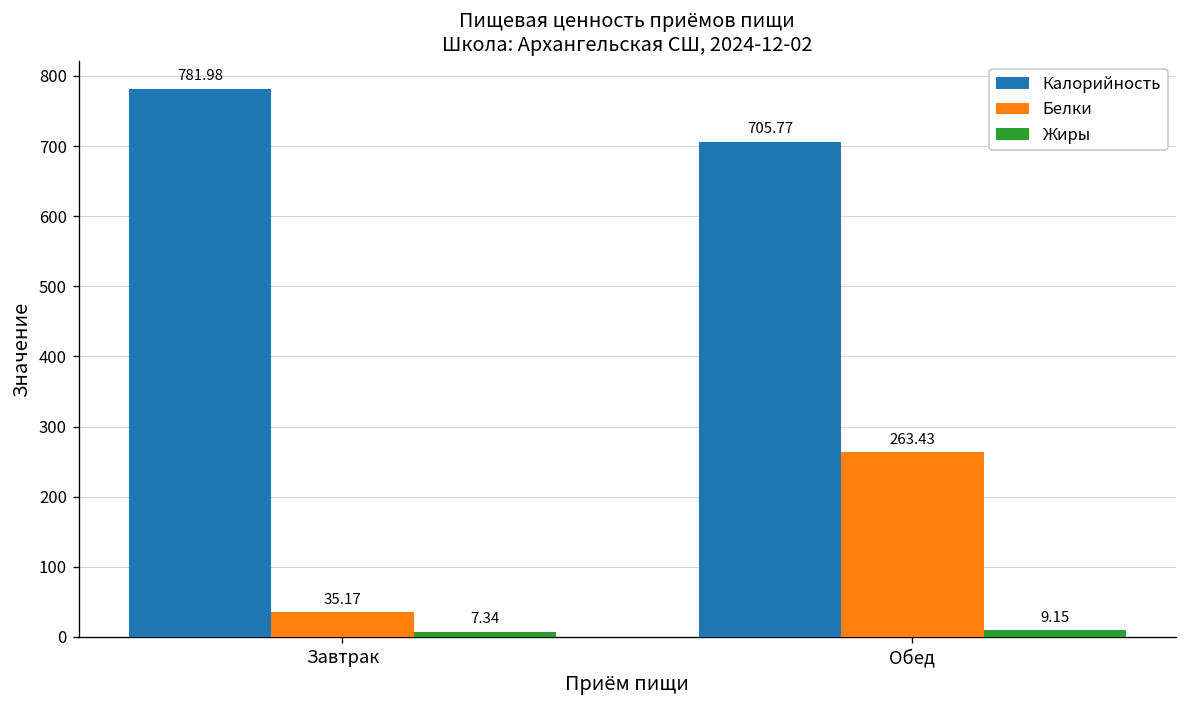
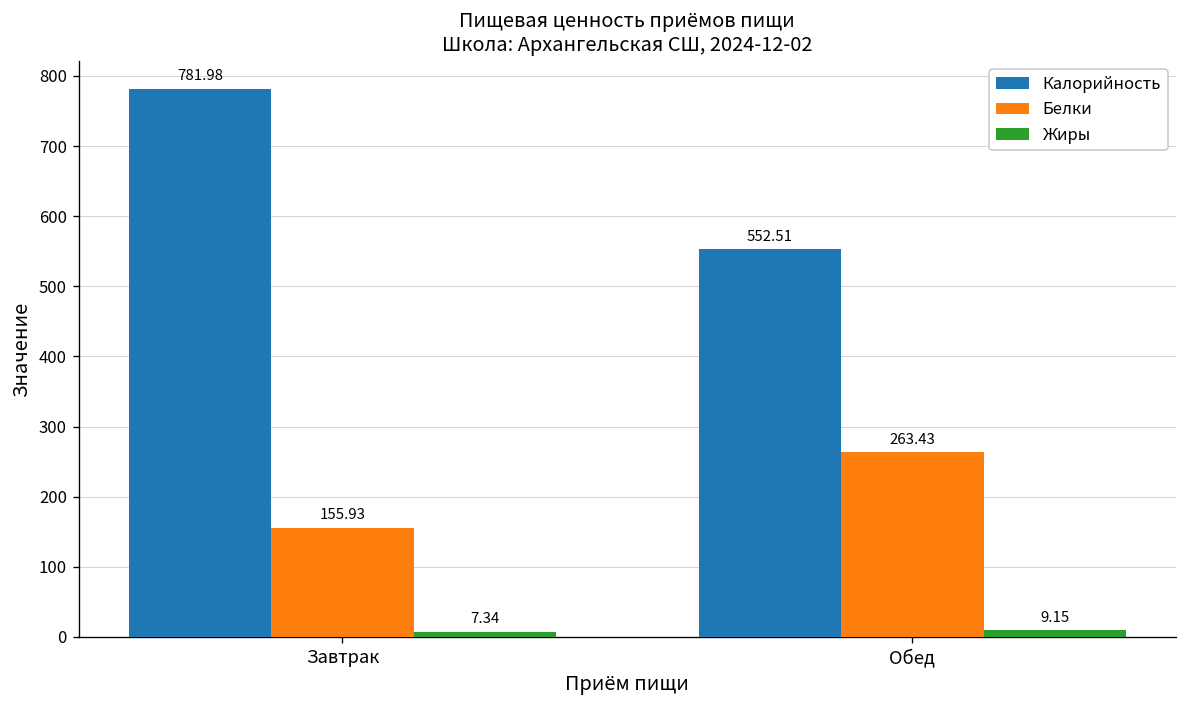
  {
    "Калорийность": {
      "Завтрак": 781.98,
-     "Обед": 705.77
+     "Обед": 552.51
    },
    "Белки": {
-     "Завтрак": 35.17,
+     "Завтрак": 155.93,
      "Обед": 263.43
    },
    "Жиры": {
      "Завтрак": 7.34,
      "Обед": 9.15
    }
  }
